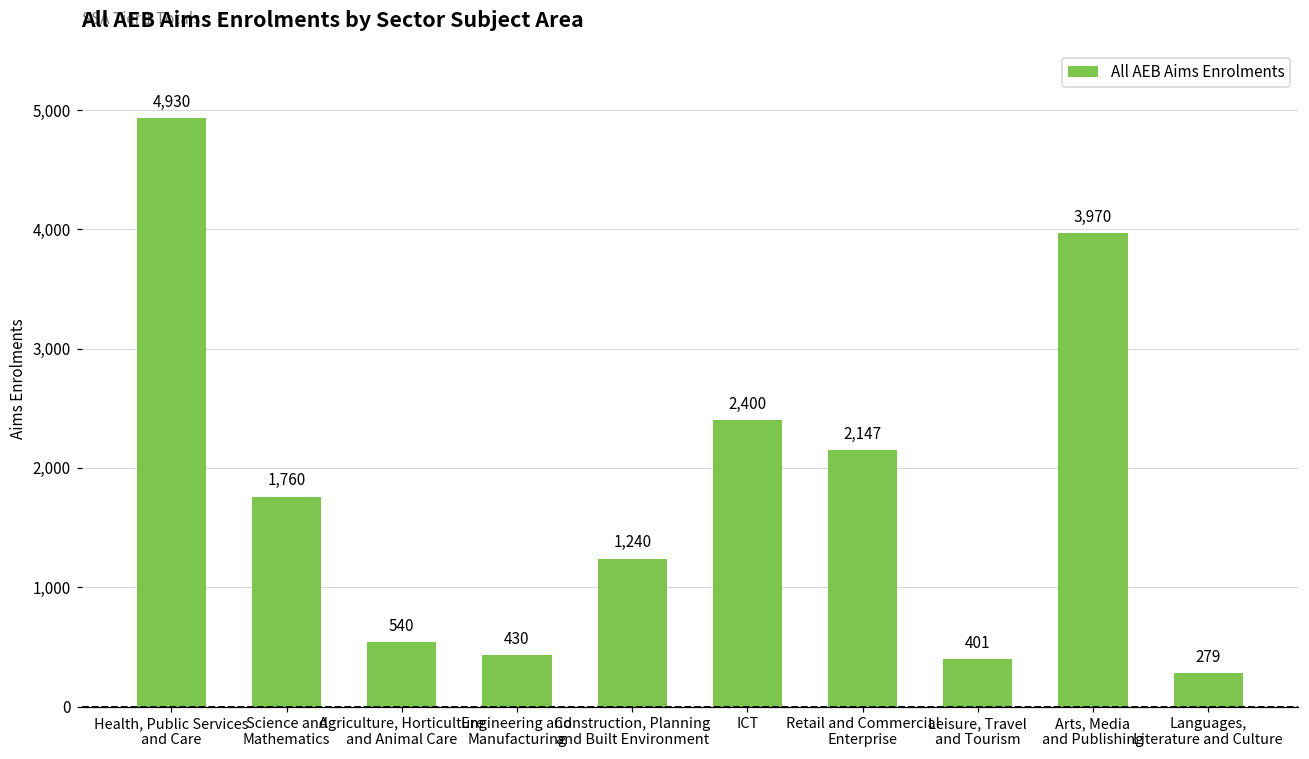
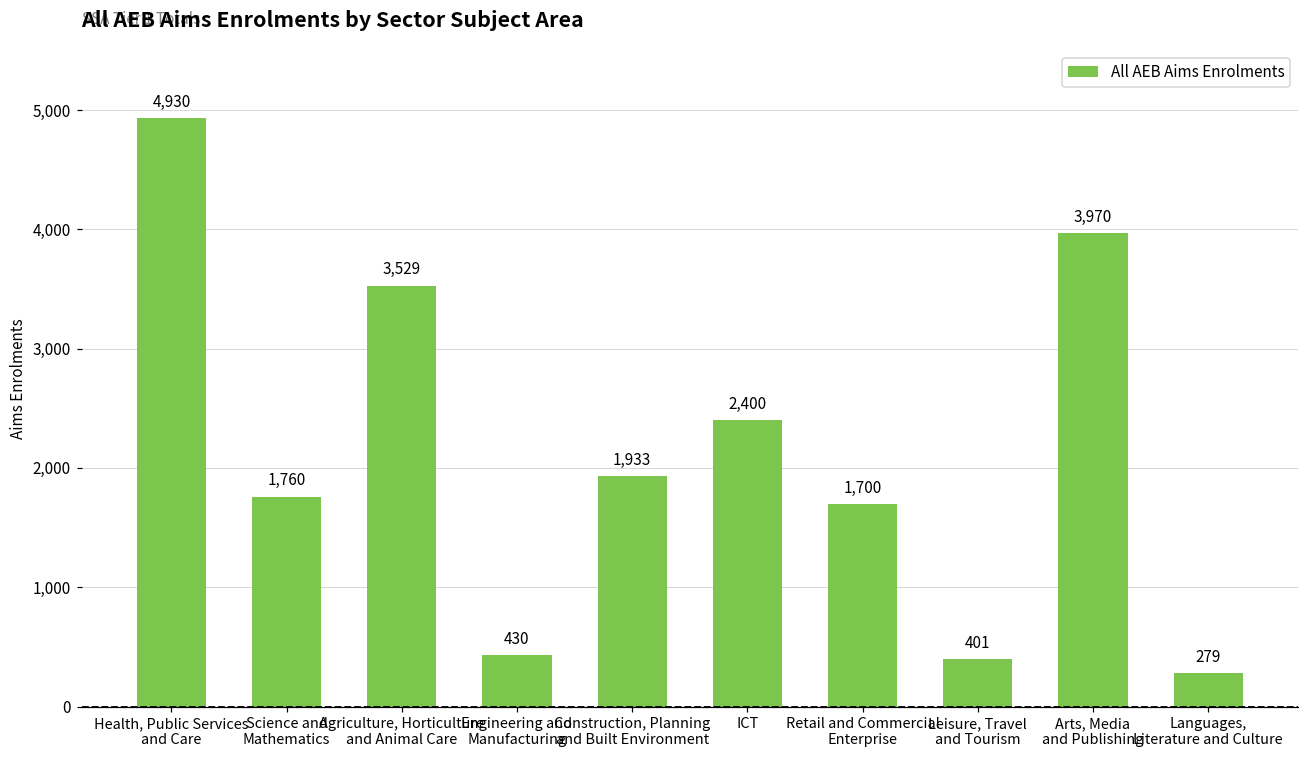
  {
    "Health, Public Services and Care": "4,930",
    "Science and Mathematics": "1,760",
-   "Agriculture, Horticulture and Animal Care": "540",
-   "Construction, Planning and Built Environment": "1,240",
+   "Agriculture, Horticulture and Animal Care": "3,529",
+   "Construction, Planning and Built Environment": "1,933",
    "ICT": "2,400",
-   "Retail and Commercial Enterprise": "2,147",
+   "Retail and Commercial Enterprise": "1,700",
    "Leisure, Travel and Tourism": "401",
    "Arts, Media and Publishing": "3,970",
    "Languages, Literature and Culture": "279"
  }
